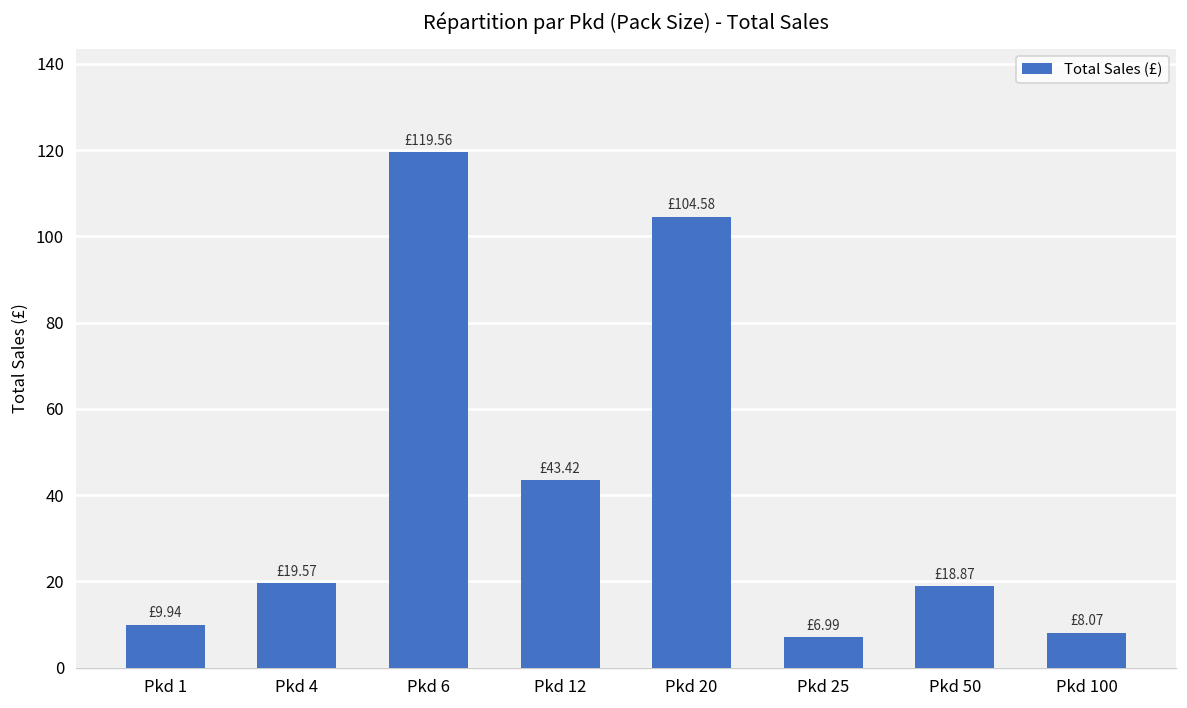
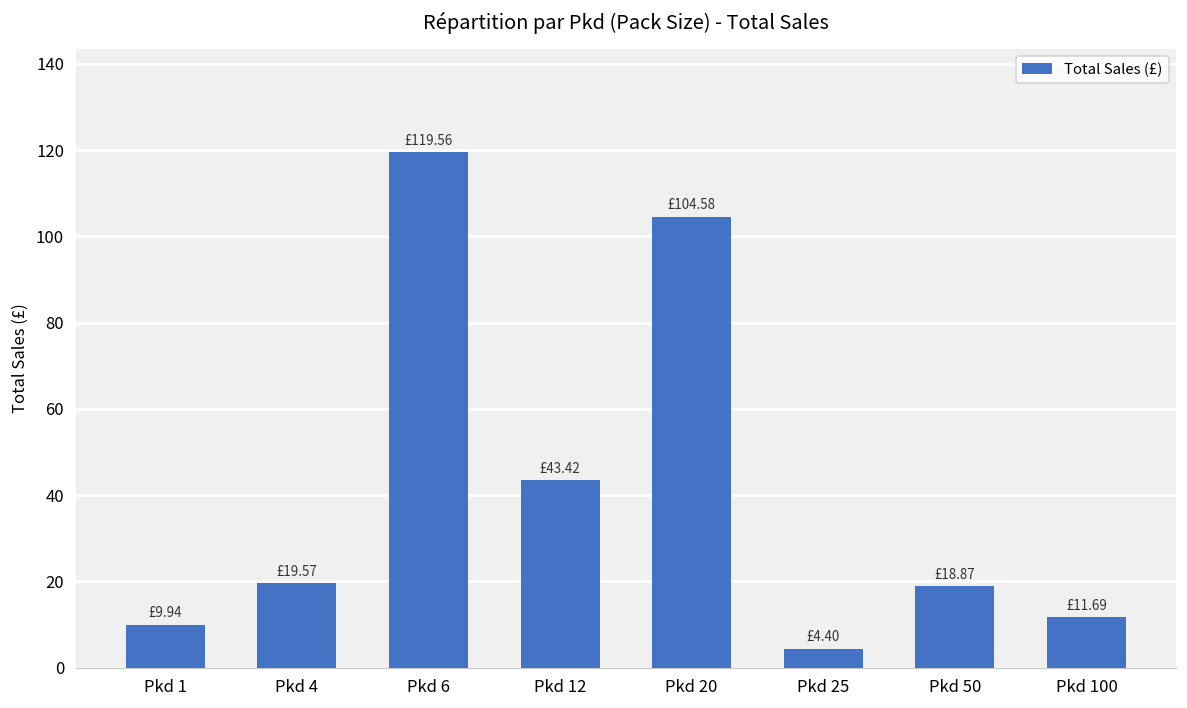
  {
    "Pkd 1": "£9.94",
    "Pkd 4": "£19.57",
    "Pkd 6": "£119.56",
    "Pkd 12": "£43.42",
    "Pkd 20": "£104.58",
-   "Pkd 25": "£6.99",
+   "Pkd 25": "£4.40",
    "Pkd 50": "£18.87",
-   "Pkd 100": "£8.07"
+   "Pkd 100": "£11.69"
  }
